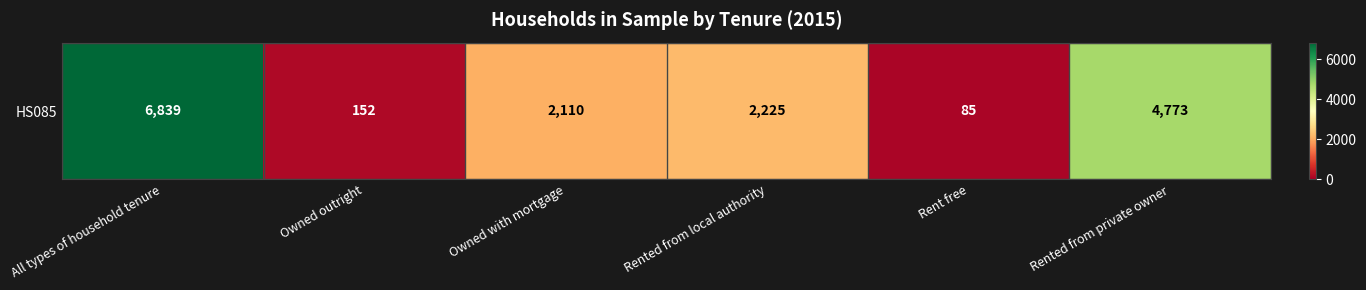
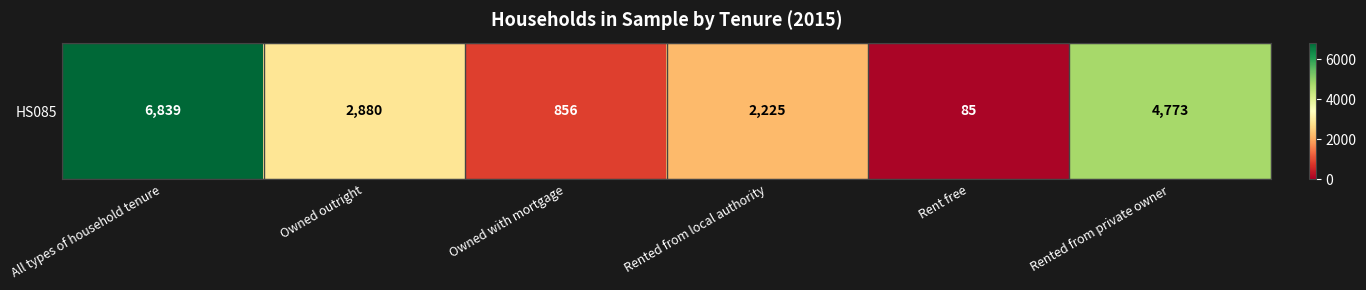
  {
    "HS085": {
      "All types of household tenure": "6,839",
-     "Owned outright": "152",
-     "Owned with mortgage": "2,110",
+     "Owned outright": "2,880",
+     "Owned with mortgage": "856",
      "Rented from local authority": "2,225",
      "Rent free": "85",
      "Rented from private owner": "4,773"
    }
  }
